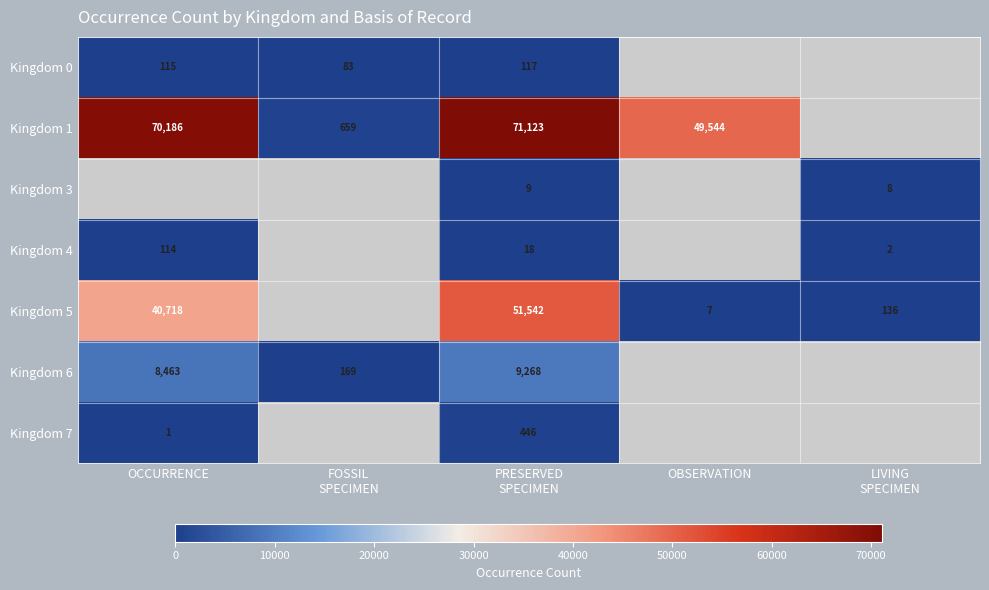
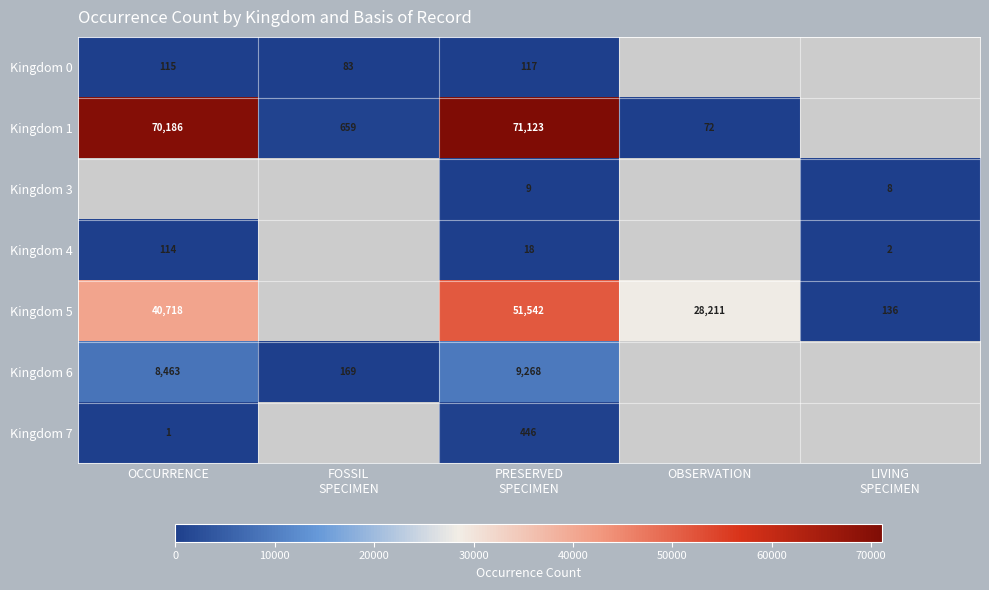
  {
    "Kingdom 0": {
      "OCCURRENCE": "115",
      "FOSSIL SPECIMEN": "83",
      "PRESERVED SPECIMEN": "117"
    },
    "Kingdom 1": {
      "OCCURRENCE": "70,186",
      "FOSSIL SPECIMEN": "659",
      "PRESERVED SPECIMEN": "71,123",
-     "OBSERVATION": "49,544"
+     "OBSERVATION": "72"
    },
    "Kingdom 3": {
      "PRESERVED SPECIMEN": "9",
      "LIVING SPECIMEN": "8"
    },
    "Kingdom 4": {
      "OCCURRENCE": "114",
      "PRESERVED SPECIMEN": "18",
      "LIVING SPECIMEN": "2"
    },
    "Kingdom 5": {
      "OCCURRENCE": "40,718",
      "PRESERVED SPECIMEN": "51,542",
-     "OBSERVATION": "7",
+     "OBSERVATION": "28,211",
      "LIVING SPECIMEN": "136"
    },
    "Kingdom 6": {
      "OCCURRENCE": "8,463",
      "FOSSIL SPECIMEN": "169",
      "PRESERVED SPECIMEN": "9,268"
    },
    "Kingdom 7": {
      "OCCURRENCE": "1",
      "PRESERVED SPECIMEN": "446"
    }
  }
